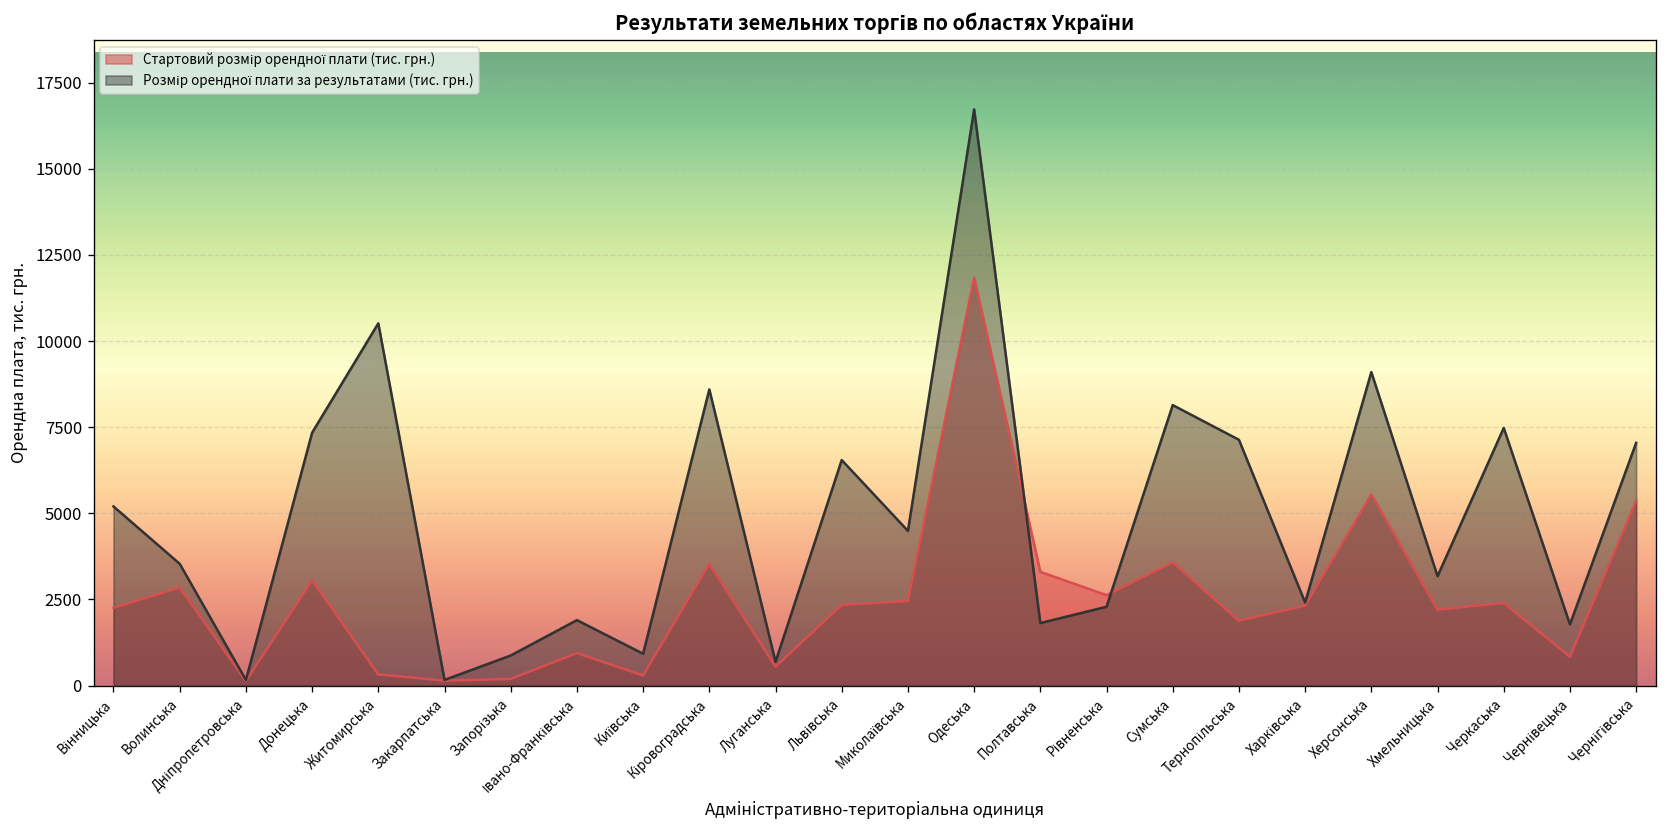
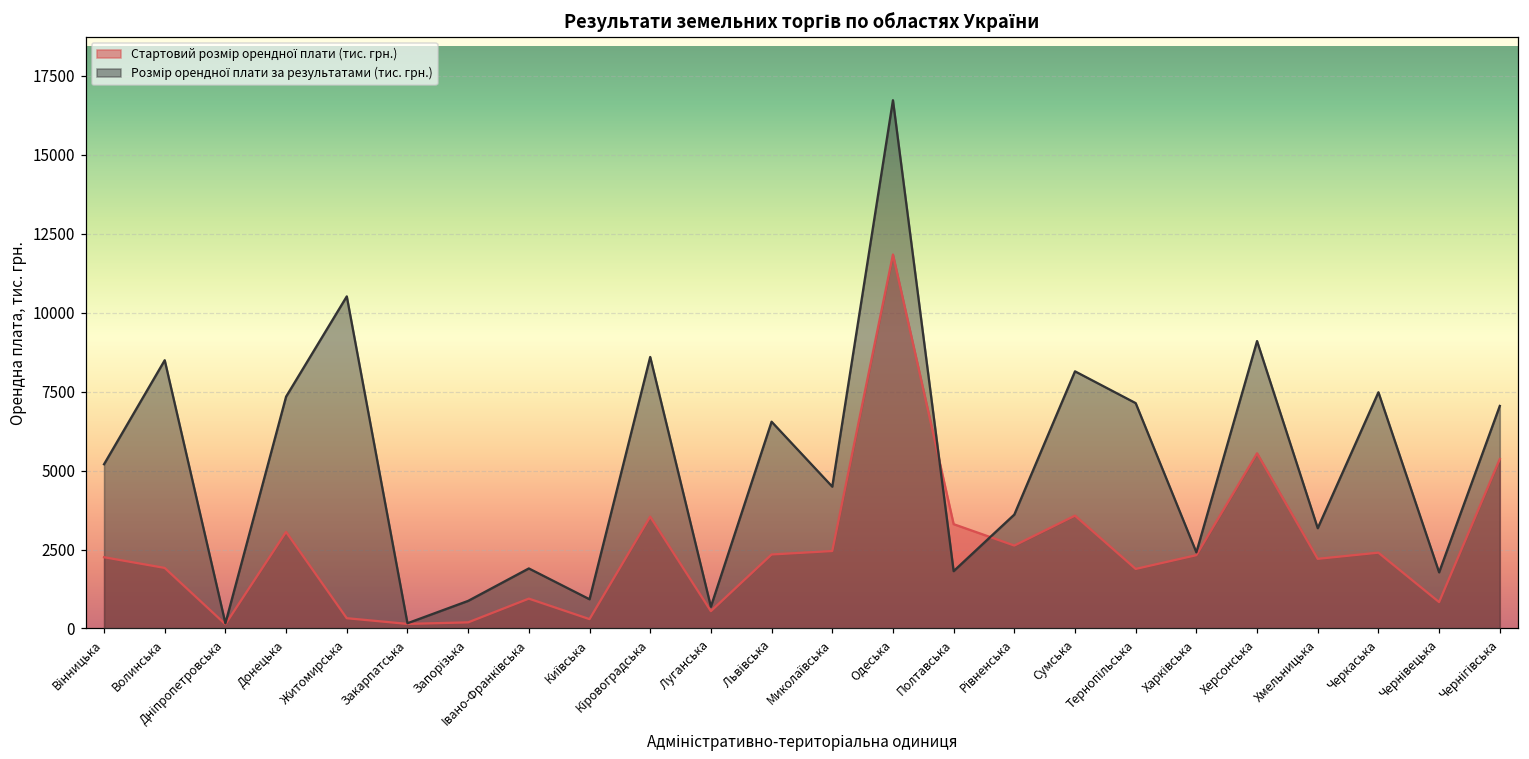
  {
    "Стартовий розмір орендної плати (тис. грн.)": {
      "Вінницька": 2300,
-     "Волинська": 2800,
+     "Волинська": 1900,
      "Донецька": 3100,
      "Житомирська": 300,
      "Запорізька": 200,
      "Івано-Франківська": 900,
      "Київська": 300,
      "Кіровоградська": 3500,
      "Луганська": 500,
      "Львівська": 2300,
      "Миколаївська": 2500,
      "Одеська": 11800,
      "Полтавська": 3300,
      "Рівненська": 2600,
      "Сумська": 3600,
      "Тернопільська": 1900,
      "Харківська": 2300,
      "Херсонська": 5500,
      "Хмельницька": 2200,
      "Черкаська": 2400,
      "Чернівецька": 800,
      "Чернігівська": 5400
    },
    "Розмір орендної плати за результатами (тис. грн.)": {
      "Вінницька": 5200,
-     "Волинська": 3500,
+     "Волинська": 8500,
      "Донецька": 7300,
      "Житомирська": 10500,
      "Запорізька": 900,
      "Івано-Франківська": 1900,
      "Київська": 900,
      "Кіровоградська": 8600,
      "Луганська": 700,
      "Львівська": 6500,
      "Миколаївська": 4500,
      "Одеська": 16700,
      "Полтавська": 1800,
-     "Рівненська": 2300,
+     "Рівненська": 3600,
      "Сумська": 8100,
      "Тернопільська": 7100,
      "Харківська": 2400,
      "Херсонська": 9100,
      "Хмельницька": 3200,
      "Черкаська": 7500,
      "Чернівецька": 1800,
      "Чернігівська": 7000
    }
  }
